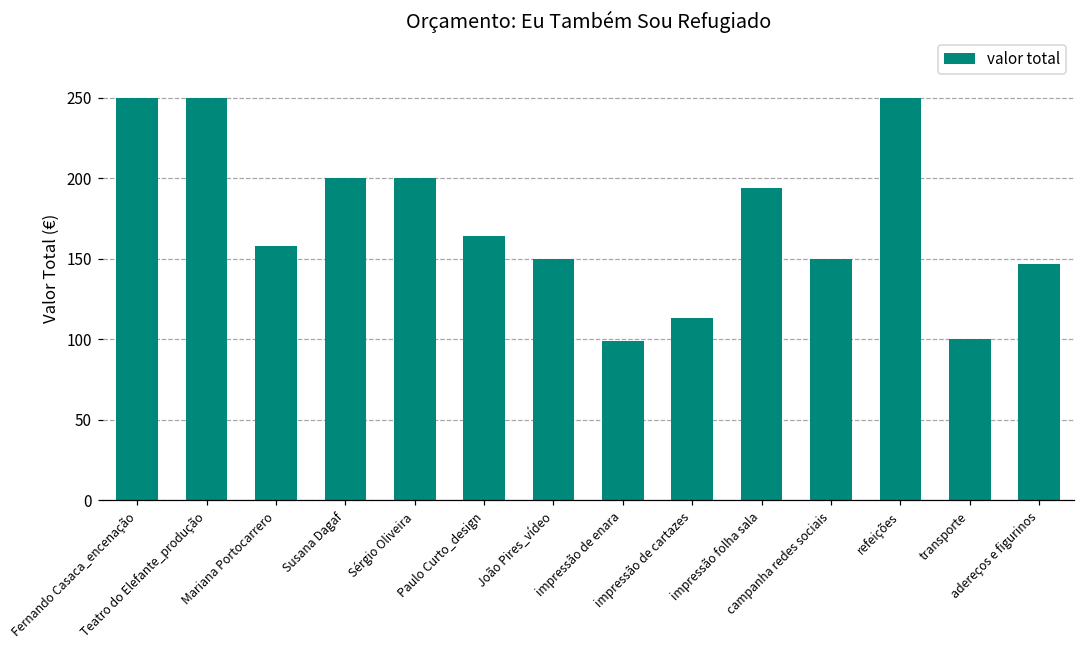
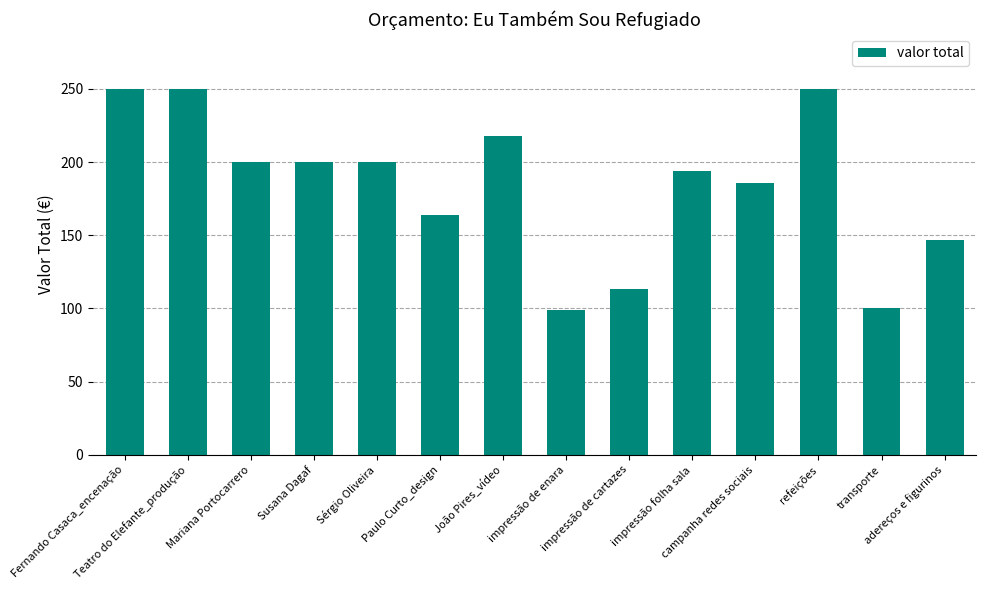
  {
    "Fernando Casaca_encenação": 250,
    "Teatro do Elefante_produção": 250,
-   "Mariana Portocarrero": 158,
+   "Mariana Portocarrero": 200,
    "Susana Dagaf": 200,
    "Sérgio Oliveira": 200,
    "Paulo Curto_design": 164,
-   "João Pires_vídeo": 150,
+   "João Pires_vídeo": 218,
    "impressão de enara": 99,
    "impressão de cartazes": 113,
    "impressão folha sala": 194,
-   "campanha redes sociais": 150,
+   "campanha redes sociais": 186,
    "refeições": 250,
    "transporte": 100,
    "adereços e figurinos": 147
  }
